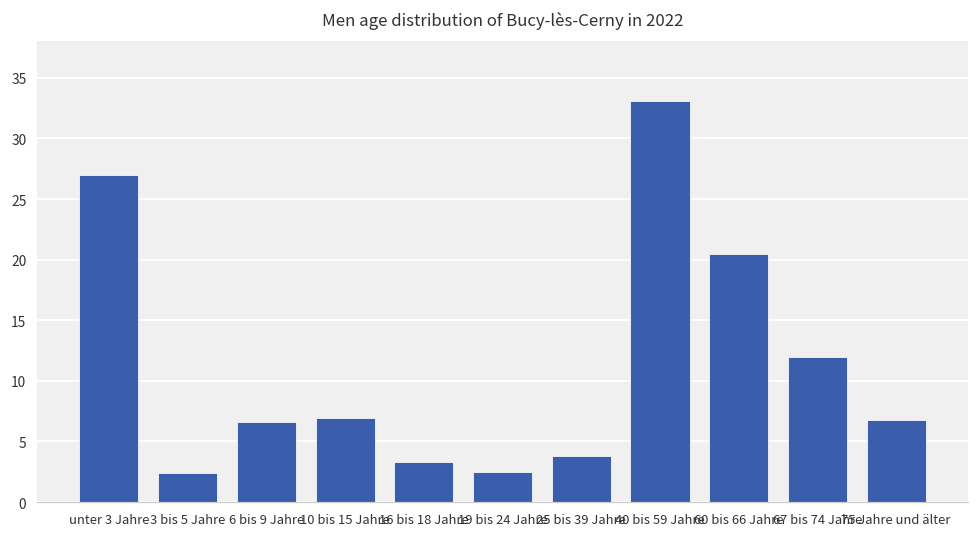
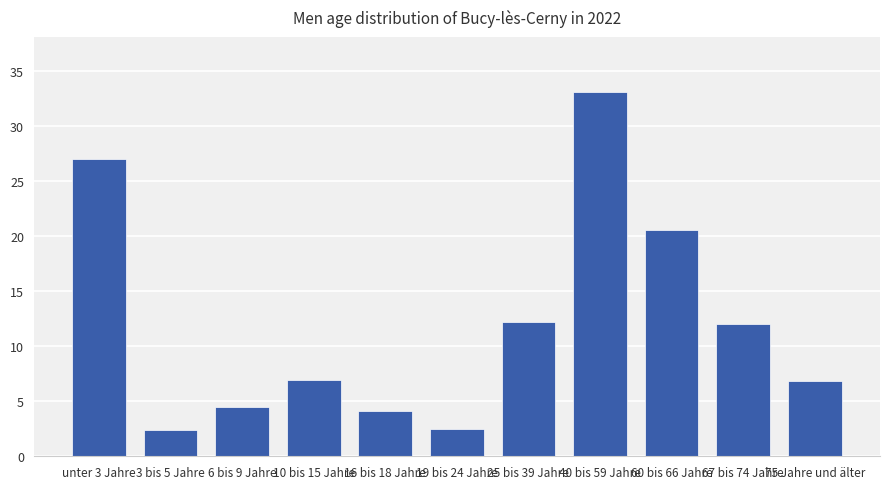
  {
    "unter 3 Jahre": 27.0,
    "3 bis 5 Jahre": 2.4,
-   "6 bis 9 Jahre": 6.6,
+   "6 bis 9 Jahre": 4.5,
    "10 bis 15 Jahre": 6.9,
-   "16 bis 18 Jahre": 3.3,
+   "16 bis 18 Jahre": 4.1,
    "19 bis 24 Jahre": 2.5,
-   "25 bis 39 Jahre": 3.8,
+   "25 bis 39 Jahre": 12.2,
    "40 bis 59 Jahre": 33.1,
    "60 bis 66 Jahre": 20.5
  }
